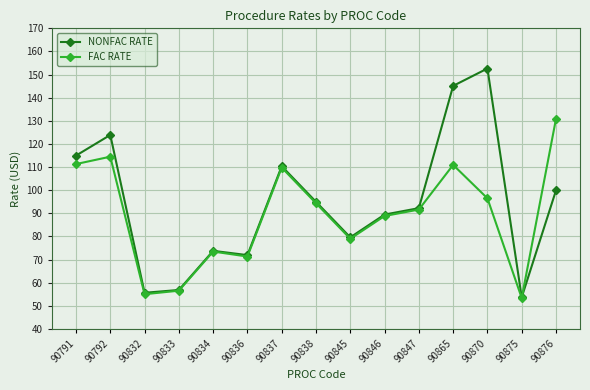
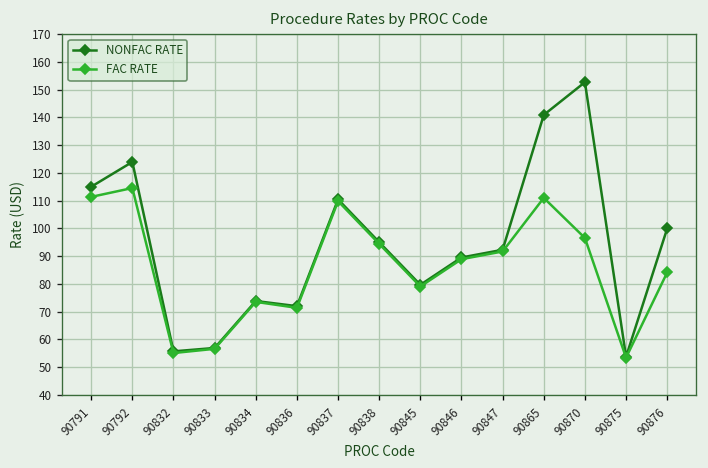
  {
    "NONFAC RATE": {
      "90791": 115,
      "90792": 124,
-     "90865": 145,
+     "90865": 141,
      "90870": 153,
      "90876": 100
    },
    "FAC RATE": {
      "90791": 111,
      "90792": 115,
      "90865": 111,
      "90870": 97,
-     "90876": 131
+     "90876": 84
    }
  }
